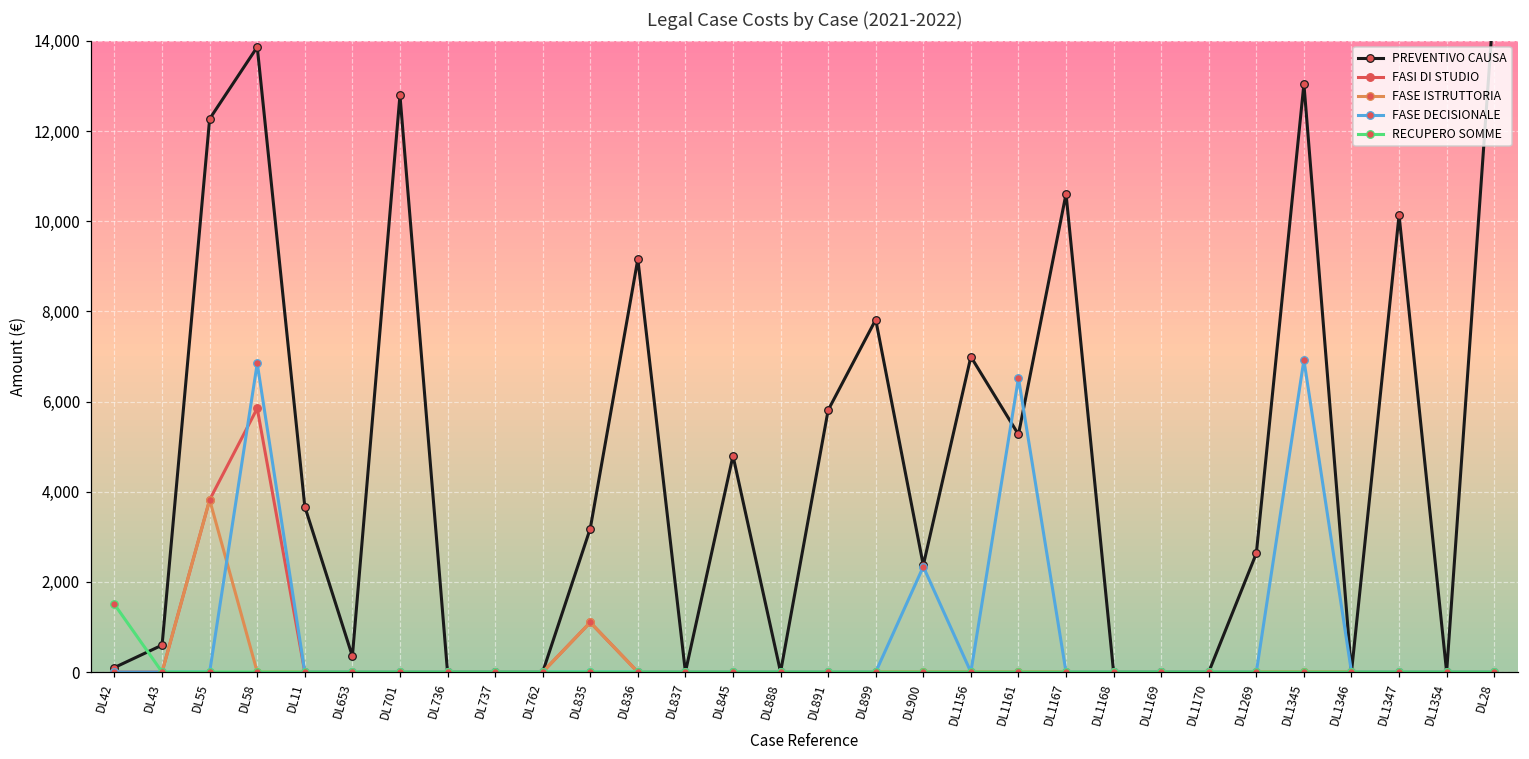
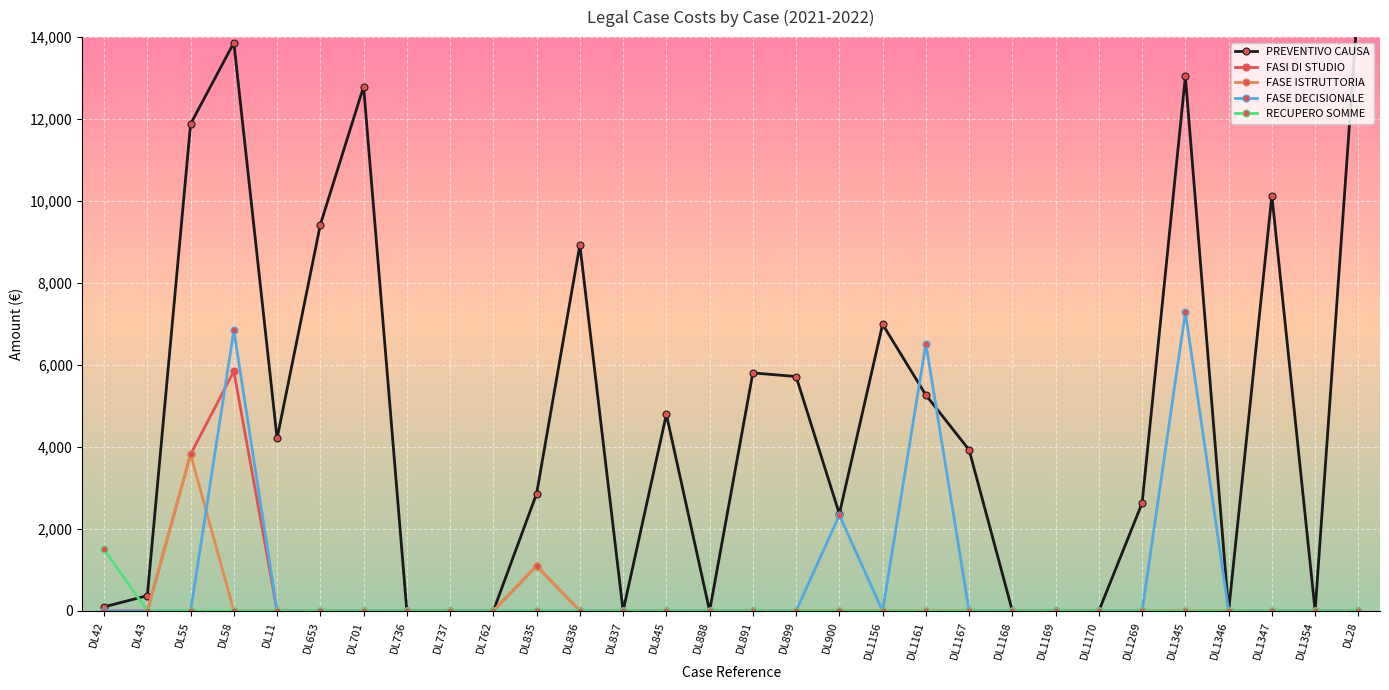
  {
    "PREVENTIVO CAUSA": {
      "DL42": "100",
-     "DL43": "600",
-     "DL55": "12,300",
+     "DL43": "400",
+     "DL55": "11,900",
      "DL58": "13,900",
-     "DL11": "3,700",
-     "DL653": "400",
+     "DL11": "4,200",
+     "DL653": "9,400",
      "DL701": "12,800",
-     "DL835": "3,200",
-     "DL836": "9,200",
+     "DL835": "2,900",
+     "DL836": "8,900",
      "DL845": "4,800",
      "DL891": "5,800",
-     "DL899": "7,800",
+     "DL899": "5,700",
      "DL1156": "7,000",
      "DL1161": "5,300",
-     "DL1167": "10,600",
+     "DL1167": "3,900",
      "DL1269": "2,600",
      "DL1345": "13,000",
      "DL1347": "10,100"
    },
    "FASE DECISIONALE": {
      "DL58": "6,800",
      "DL1161": "6,500",
-     "DL1345": "6,900"
+     "DL1345": "7,300"
    },
    "RECUPERO SOMME": {
      "DL42": "1,500"
    }
  }
